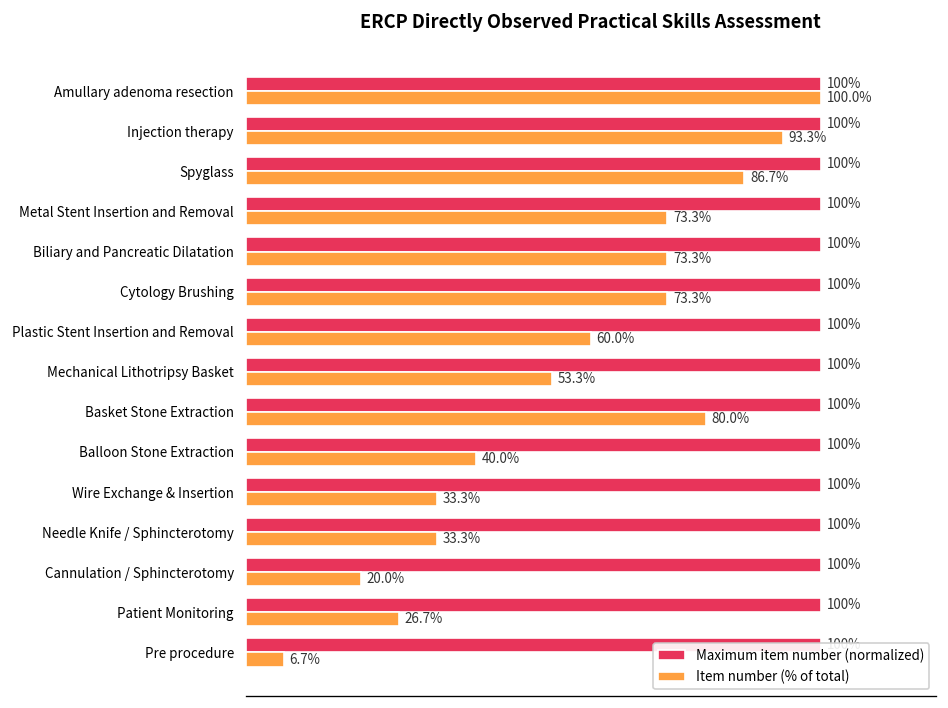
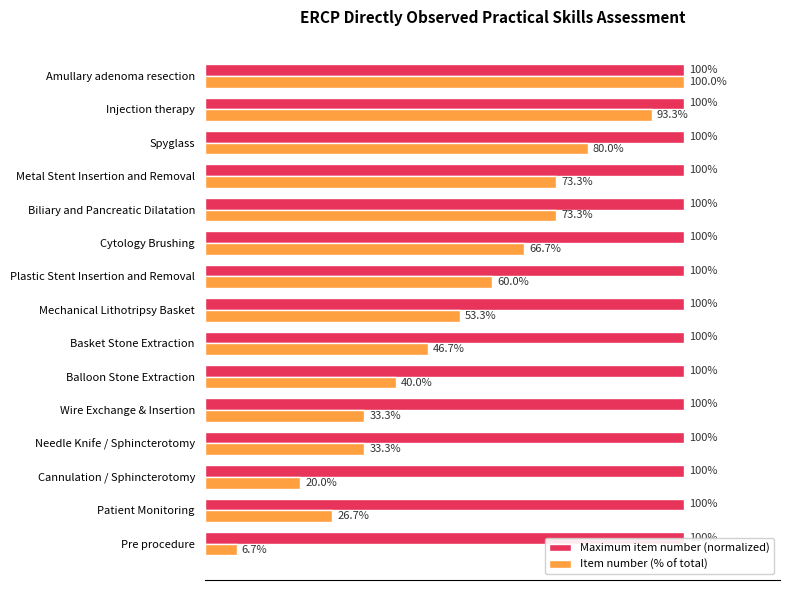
  {
    "Maximum item number (normalized)": {
      "Amullary adenoma resection": "100%",
      "Injection therapy": "100%",
      "Spyglass": "100%",
      "Metal Stent Insertion and Removal": "100%",
      "Biliary and Pancreatic Dilatation": "100%",
      "Cytology Brushing": "100%",
      "Plastic Stent Insertion and Removal": "100%",
      "Mechanical Lithotripsy Basket": "100%",
      "Basket Stone Extraction": "100%",
      "Balloon Stone Extraction": "100%",
      "Wire Exchange & Insertion": "100%",
      "Needle Knife / Sphincterotomy": "100%",
      "Cannulation / Sphincterotomy": "100%",
      "Patient Monitoring": "100%"
    },
    "Item number (% of total)": {
      "Amullary adenoma resection": "100.0%",
      "Injection therapy": "93.3%",
-     "Spyglass": "86.7%",
+     "Spyglass": "80.0%",
      "Metal Stent Insertion and Removal": "73.3%",
      "Biliary and Pancreatic Dilatation": "73.3%",
-     "Cytology Brushing": "73.3%",
+     "Cytology Brushing": "66.7%",
      "Plastic Stent Insertion and Removal": "60.0%",
      "Mechanical Lithotripsy Basket": "53.3%",
-     "Basket Stone Extraction": "80.0%",
+     "Basket Stone Extraction": "46.7%",
      "Balloon Stone Extraction": "40.0%",
      "Wire Exchange & Insertion": "33.3%",
      "Needle Knife / Sphincterotomy": "33.3%",
      "Cannulation / Sphincterotomy": "20.0%",
      "Patient Monitoring": "26.7%",
      "Pre procedure": "6.7%"
    }
  }
